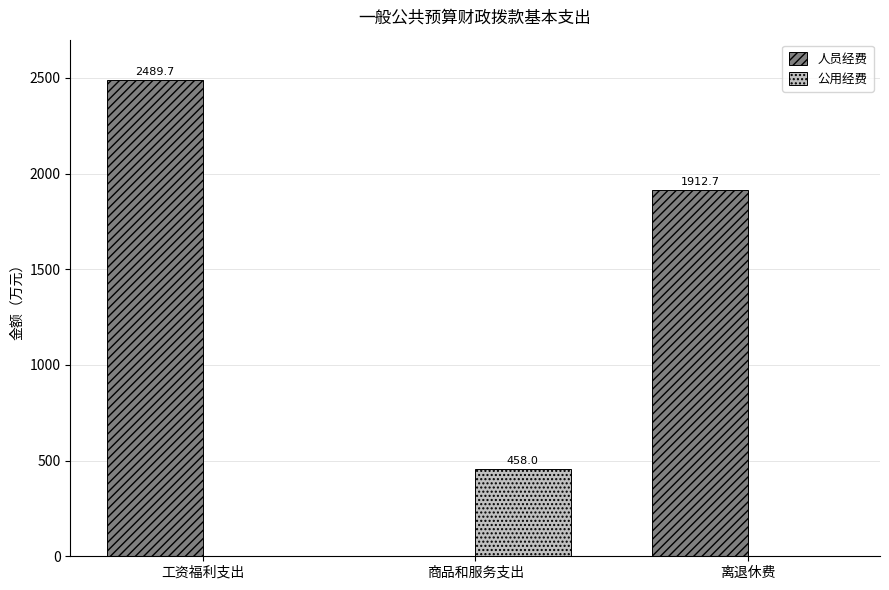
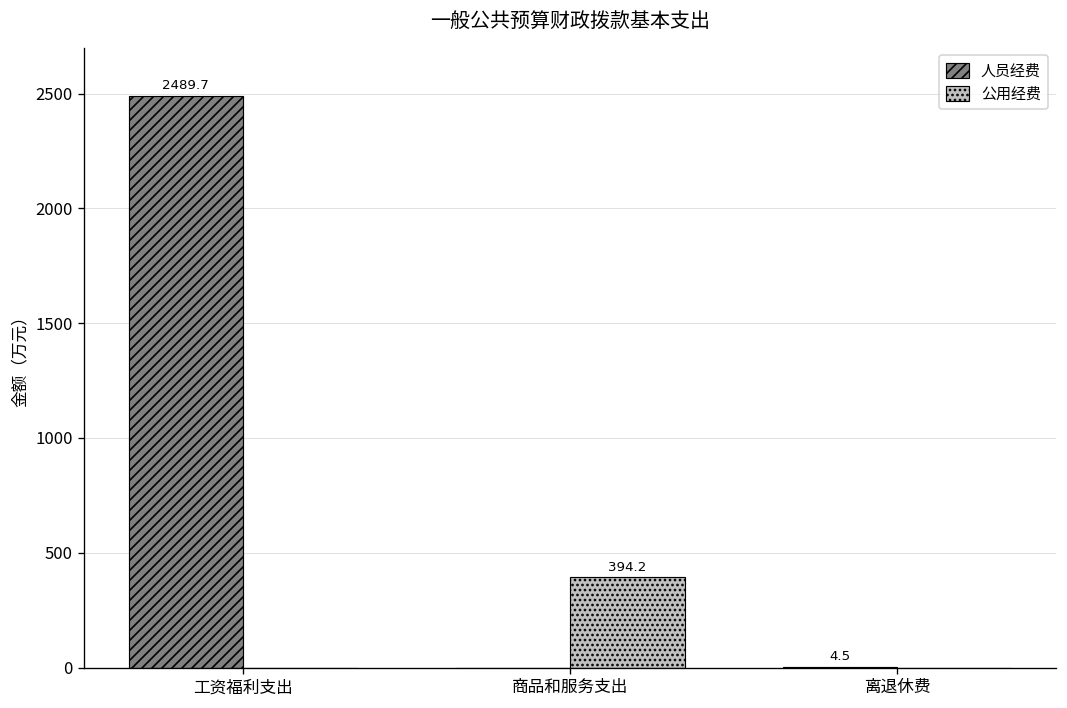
  {
    "人员经费": {
      "工资福利支出": 2489.7,
-     "离退休费": 1912.7
+     "离退休费": 4.5
    },
    "公用经费": {
-     "商品和服务支出": 458.0
+     "商品和服务支出": 394.2
    }
  }
